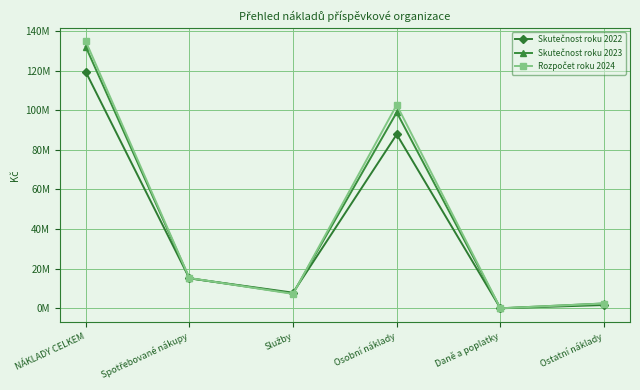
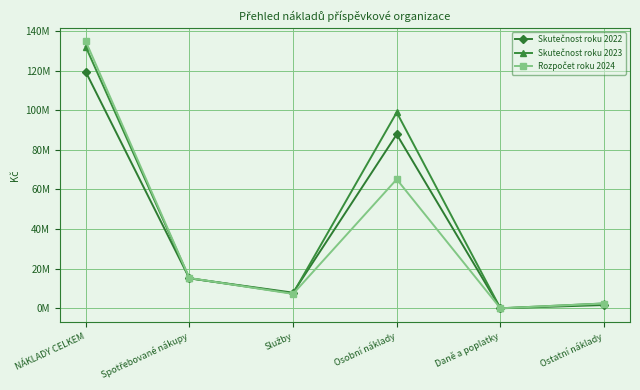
  {
    "Rozpočet roku 2024": {
      "NÁKLADY CELKEM": 135000000,
-     "Osobní náklady": 103000000
+     "Osobní náklady": 65000000
    }
  }
